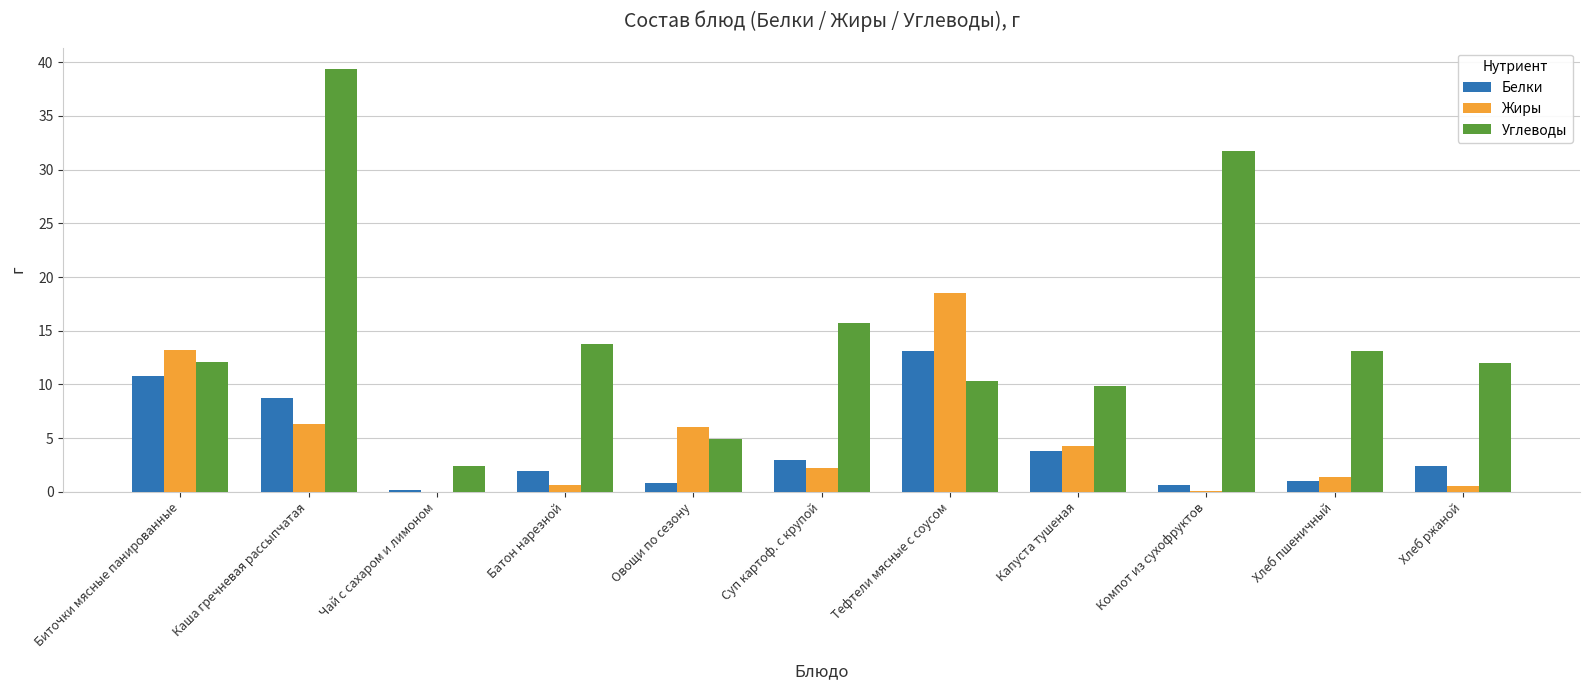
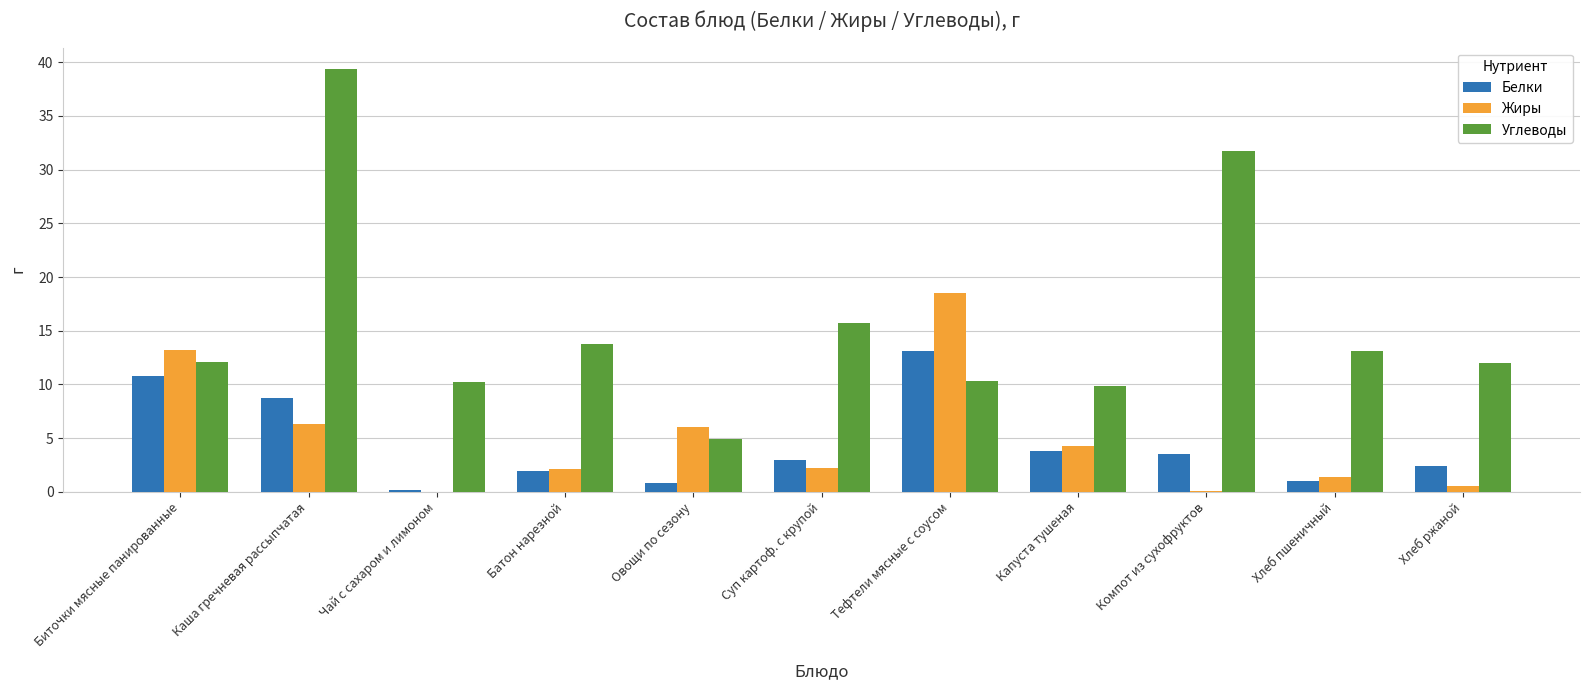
  {
    "Белки": {
      "Биточки мясные панированные": 10.8,
      "Каша гречневая рассыпчатая": 8.7,
      "Батон нарезной": 2.0,
      "Овощи по сезону": 0.9,
      "Суп картоф. с крупой": 3.0,
      "Тефтели мясные с соусом": 13.1,
      "Капуста тушеная": 3.8,
-     "Компот из сухофруктов": 0.6,
+     "Компот из сухофруктов": 3.5,
      "Хлеб пшеничный": 1.0,
      "Хлеб ржаной": 2.4
    },
    "Жиры": {
      "Биточки мясные панированные": 13.2,
      "Каша гречневая рассыпчатая": 6.3,
      "Чай с сахаром и лимоном": 0.0,
-     "Батон нарезной": 0.6,
+     "Батон нарезной": 2.1,
      "Овощи по сезону": 6.0,
      "Суп картоф. с крупой": 2.2,
      "Тефтели мясные с соусом": 18.5,
      "Капуста тушеная": 4.3,
      "Хлеб пшеничный": 1.4,
      "Хлеб ржаной": 0.5
    },
    "Углеводы": {
      "Биточки мясные панированные": 12.1,
      "Каша гречневая рассыпчатая": 39.4,
-     "Чай с сахаром и лимоном": 2.4,
+     "Чай с сахаром и лимоном": 10.2,
      "Батон нарезной": 13.8,
      "Овощи по сезону": 4.9,
      "Суп картоф. с крупой": 15.7,
      "Тефтели мясные с соусом": 10.3,
      "Капуста тушеная": 9.8,
      "Компот из сухофруктов": 31.7,
      "Хлеб пшеничный": 13.1,
      "Хлеб ржаной": 12.0
    }
  }
